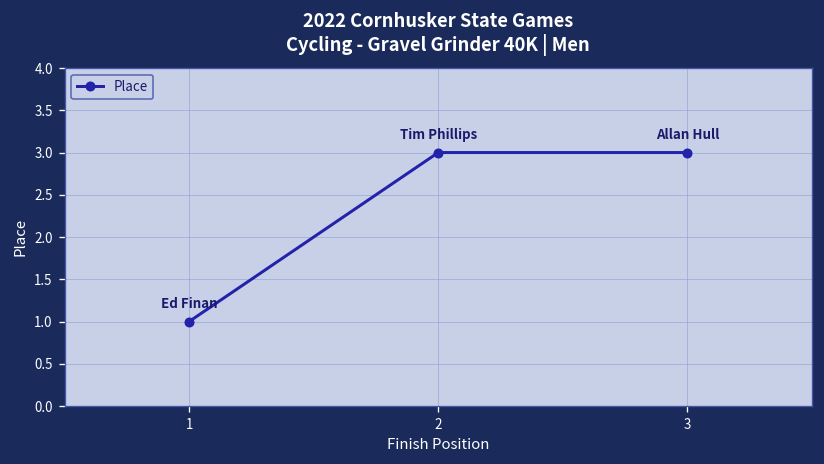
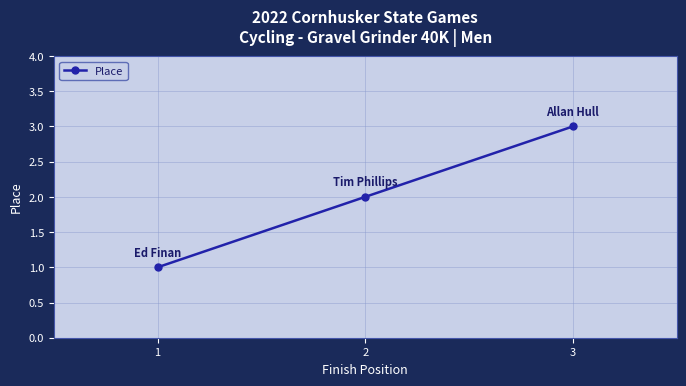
  {
    "1": 1,
-   "2": 3,
+   "2": 2,
    "3": 3
  }
